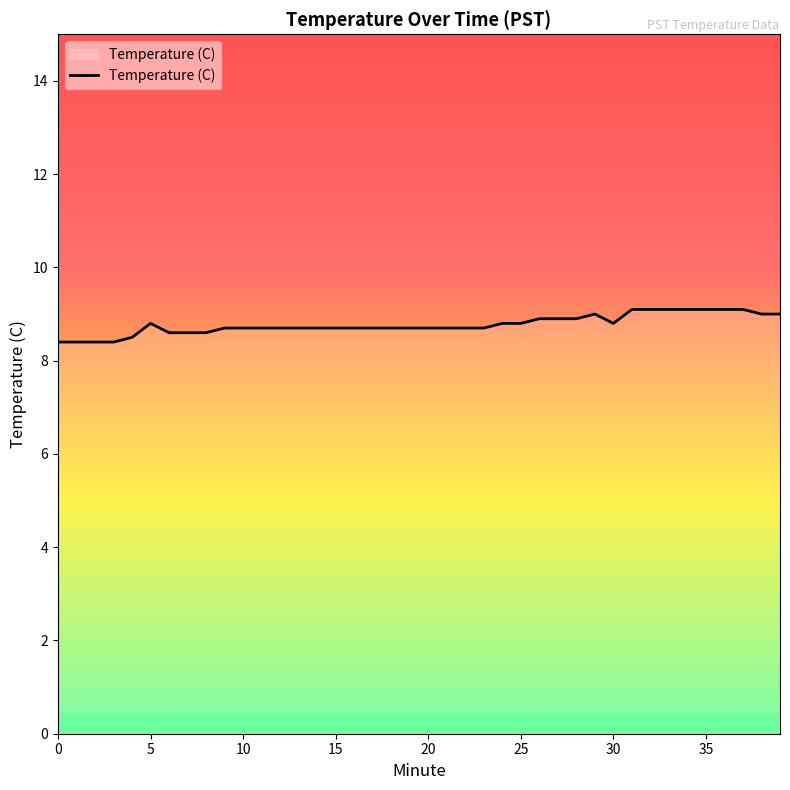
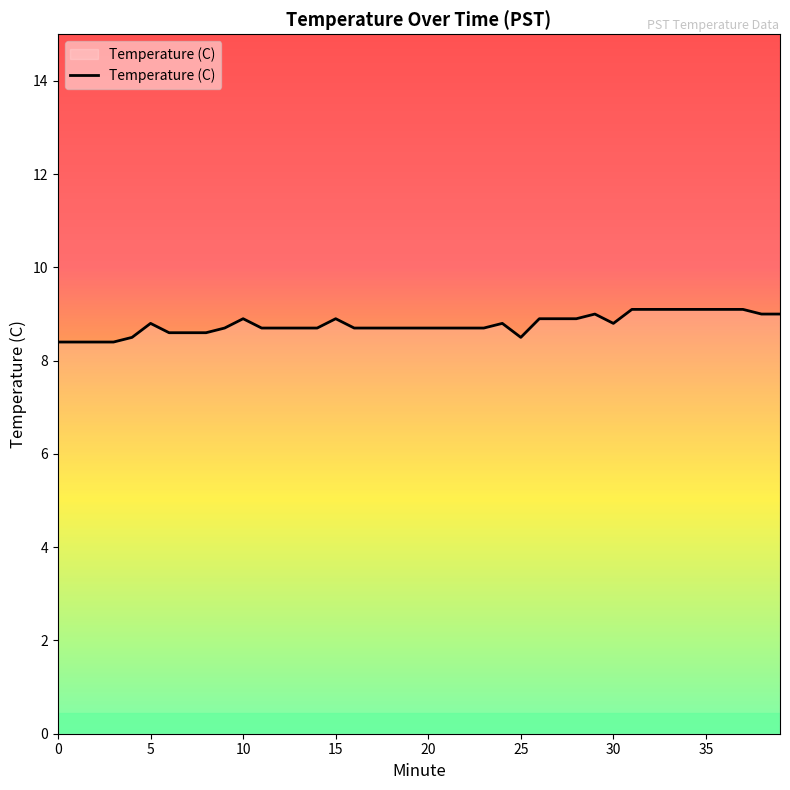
  {
    "0": 8.4,
    "5": 8.8,
-   "10": 8.7,
-   "15": 8.7,
+   "10": 8.9,
+   "15": 8.9,
    "20": 8.7,
-   "25": 8.8,
+   "25": 8.5,
    "30": 8.8,
    "35": 9.1
  }
